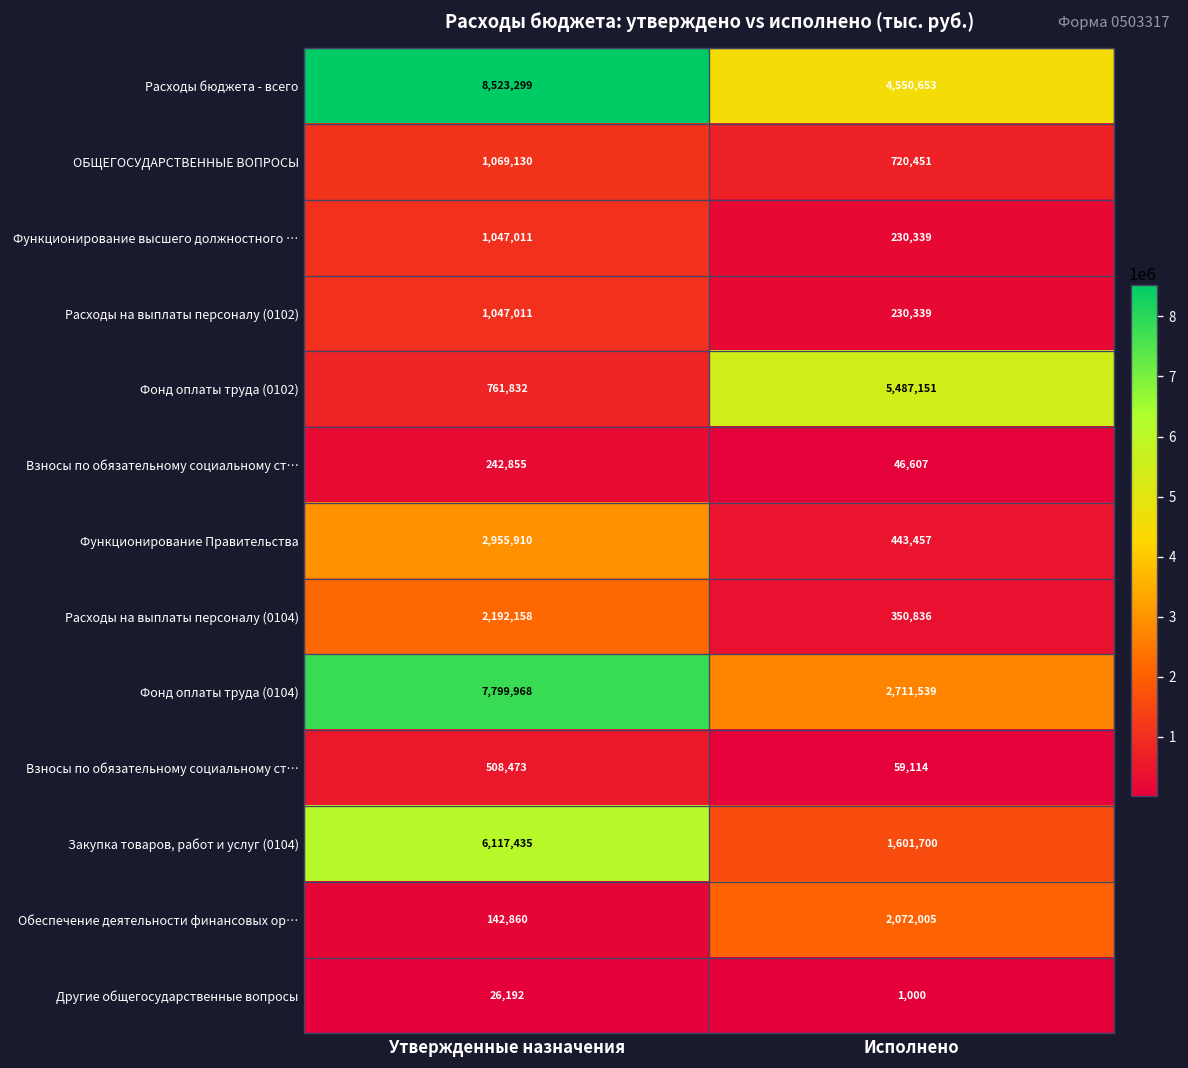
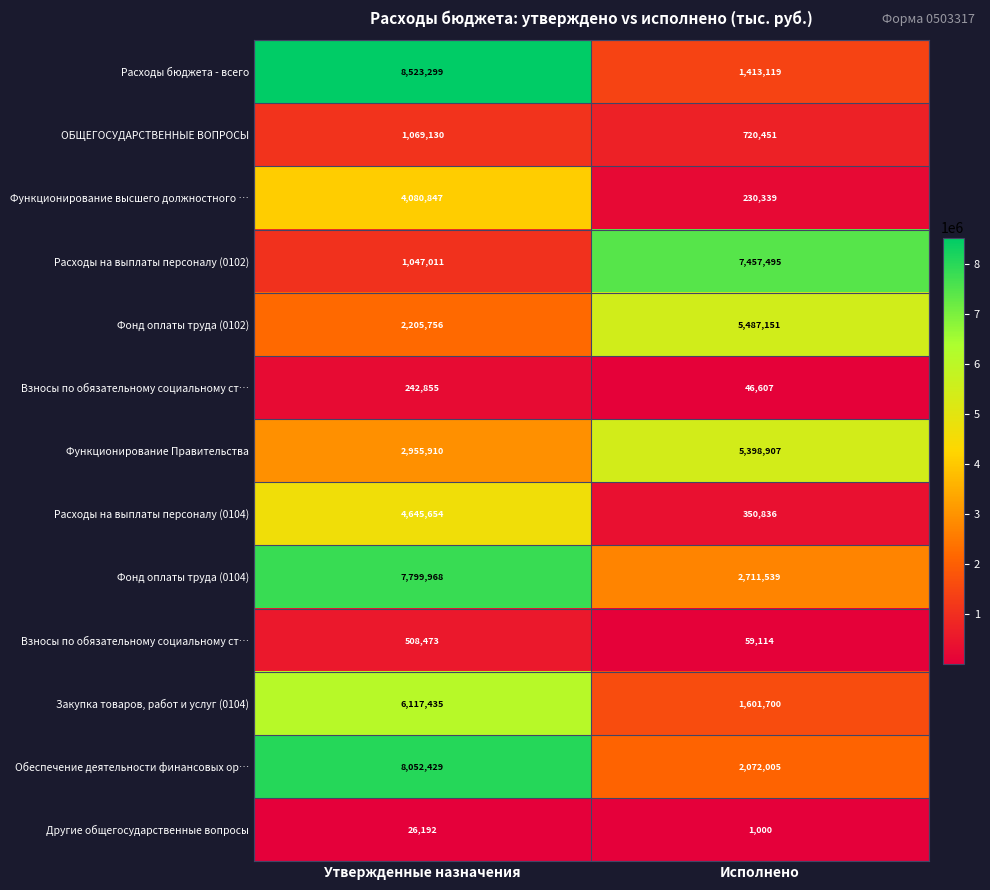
  {
    "Расходы бюджета - всего": {
      "Утвержденные назначения": "8,523,299",
-     "Исполнено": "4,550,653"
+     "Исполнено": "1,413,119"
    },
    "ОБЩЕГОСУДАРСТВЕННЫЕ ВОПРОСЫ": {
      "Утвержденные назначения": "1,069,130",
      "Исполнено": "720,451"
    },
    "Функционирование высшего должностного …": {
-     "Утвержденные назначения": "1,047,011",
+     "Утвержденные назначения": "4,080,847",
      "Исполнено": "230,339"
    },
    "Расходы на выплаты персоналу (0102)": {
      "Утвержденные назначения": "1,047,011",
-     "Исполнено": "230,339"
+     "Исполнено": "7,457,495"
    },
    "Фонд оплаты труда (0102)": {
-     "Утвержденные назначения": "761,832",
+     "Утвержденные назначения": "2,205,756",
      "Исполнено": "5,487,151"
    },
    "Функционирование Правительства": {
      "Утвержденные назначения": "2,955,910",
-     "Исполнено": "443,457"
+     "Исполнено": "5,398,907"
    },
    "Расходы на выплаты персоналу (0104)": {
-     "Утвержденные назначения": "2,192,158",
+     "Утвержденные назначения": "4,645,654",
      "Исполнено": "350,836"
    },
    "Фонд оплаты труда (0104)": {
      "Утвержденные назначения": "7,799,968",
      "Исполнено": "2,711,539"
    },
    "Закупка товаров, работ и услуг (0104)": {
      "Утвержденные назначения": "6,117,435",
      "Исполнено": "1,601,700"
    },
    "Обеспечение деятельности финансовых ор…": {
-     "Утвержденные назначения": "142,860",
+     "Утвержденные назначения": "8,052,429",
      "Исполнено": "2,072,005"
    },
    "Другие общегосударственные вопросы": {
      "Утвержденные назначения": "26,192",
      "Исполнено": "1,000"
    }
  }
